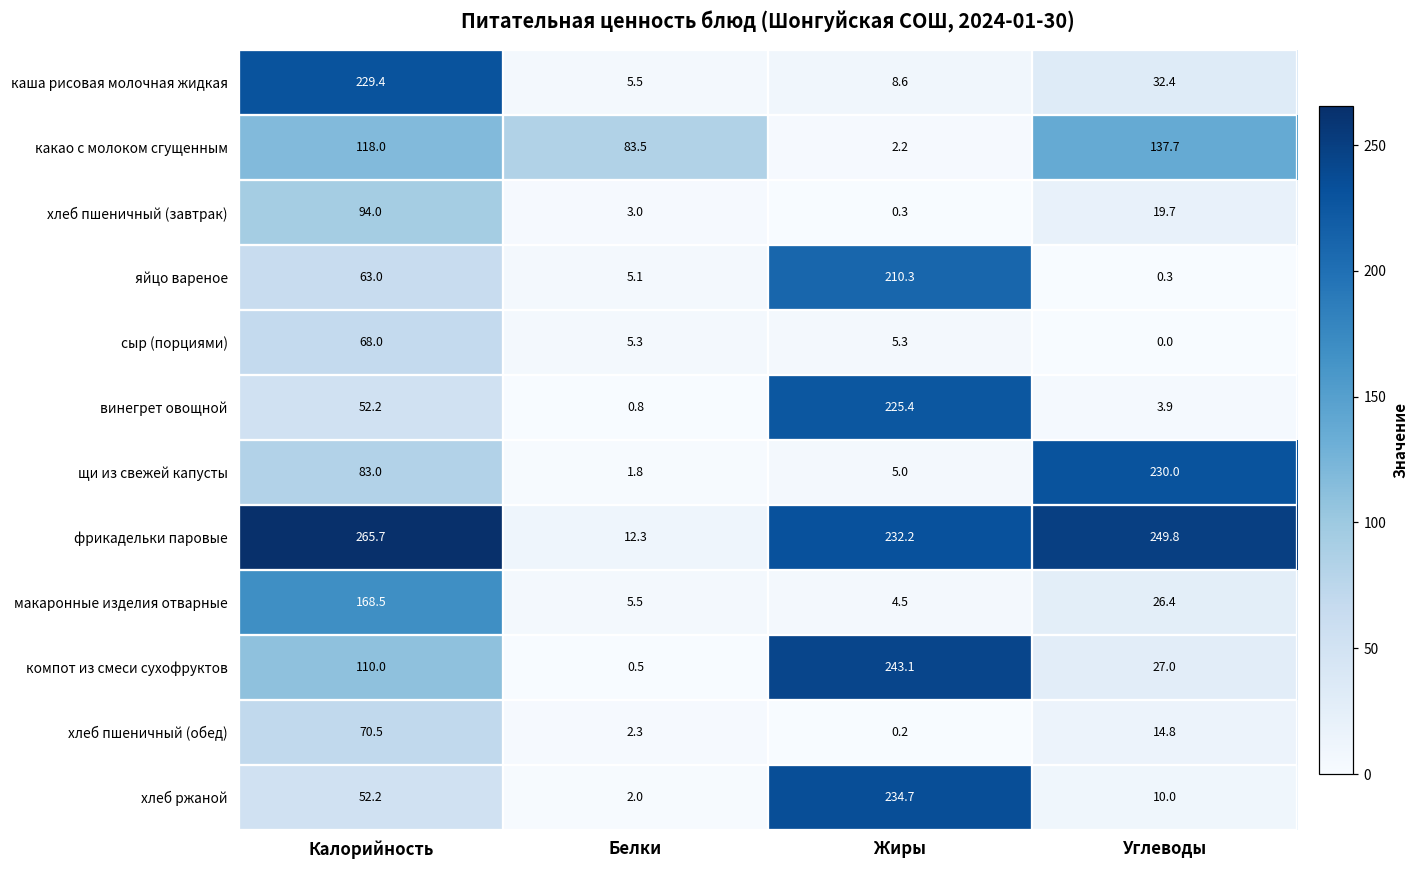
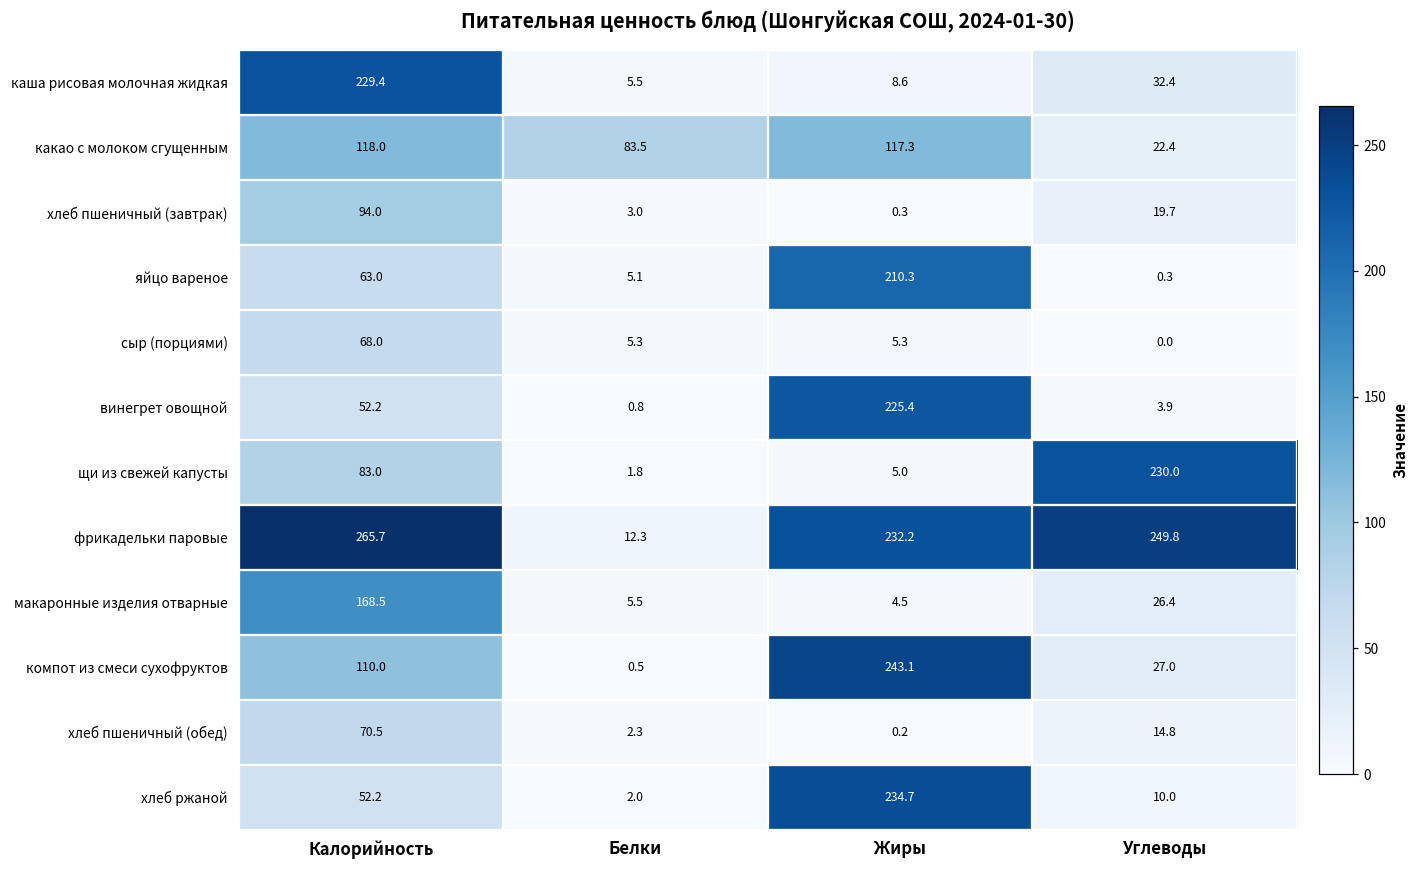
  {
    "каша рисовая молочная жидкая": {
      "Калорийность": 229.4,
      "Белки": 5.5,
      "Жиры": 8.6,
      "Углеводы": 32.4
    },
    "какао с молоком сгущенным": {
      "Калорийность": 118.0,
      "Белки": 83.5,
-     "Жиры": 2.2,
-     "Углеводы": 137.7
+     "Жиры": 117.3,
+     "Углеводы": 22.4
    },
    "хлеб пшеничный (завтрак)": {
      "Калорийность": 94.0,
      "Белки": 3.0,
      "Жиры": 0.3,
      "Углеводы": 19.7
    },
    "яйцо вареное": {
      "Калорийность": 63.0,
      "Белки": 5.1,
      "Жиры": 210.3,
      "Углеводы": 0.3
    },
    "сыр (порциями)": {
      "Калорийность": 68.0,
      "Белки": 5.3,
      "Жиры": 5.3,
      "Углеводы": 0.0
    },
    "винегрет овощной": {
      "Калорийность": 52.2,
      "Белки": 0.8,
      "Жиры": 225.4,
      "Углеводы": 3.9
    },
    "щи из свежей капусты": {
      "Калорийность": 83.0,
      "Белки": 1.8,
      "Жиры": 5.0,
      "Углеводы": 230.0
    },
    "фрикадельки паровые": {
      "Калорийность": 265.7,
      "Белки": 12.3,
      "Жиры": 232.2,
      "Углеводы": 249.8
    },
    "макаронные изделия отварные": {
      "Калорийность": 168.5,
      "Белки": 5.5,
      "Жиры": 4.5,
      "Углеводы": 26.4
    },
    "компот из смеси сухофруктов": {
      "Калорийность": 110.0,
      "Белки": 0.5,
      "Жиры": 243.1,
      "Углеводы": 27.0
    },
    "хлеб пшеничный (обед)": {
      "Калорийность": 70.5,
      "Белки": 2.3,
      "Жиры": 0.2,
      "Углеводы": 14.8
    },
    "хлеб ржаной": {
      "Калорийность": 52.2,
      "Белки": 2.0,
      "Жиры": 234.7,
      "Углеводы": 10.0
    }
  }
